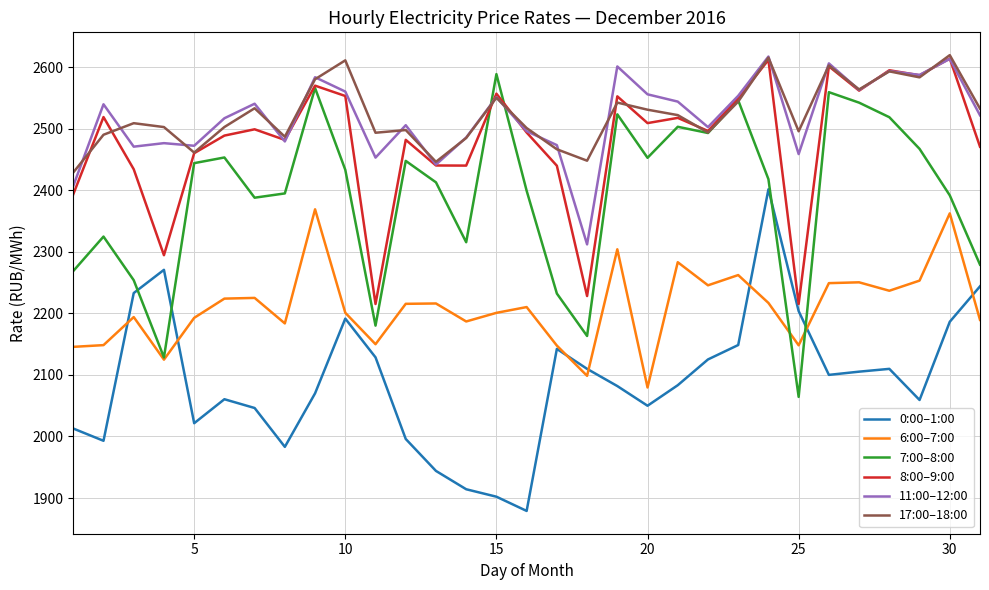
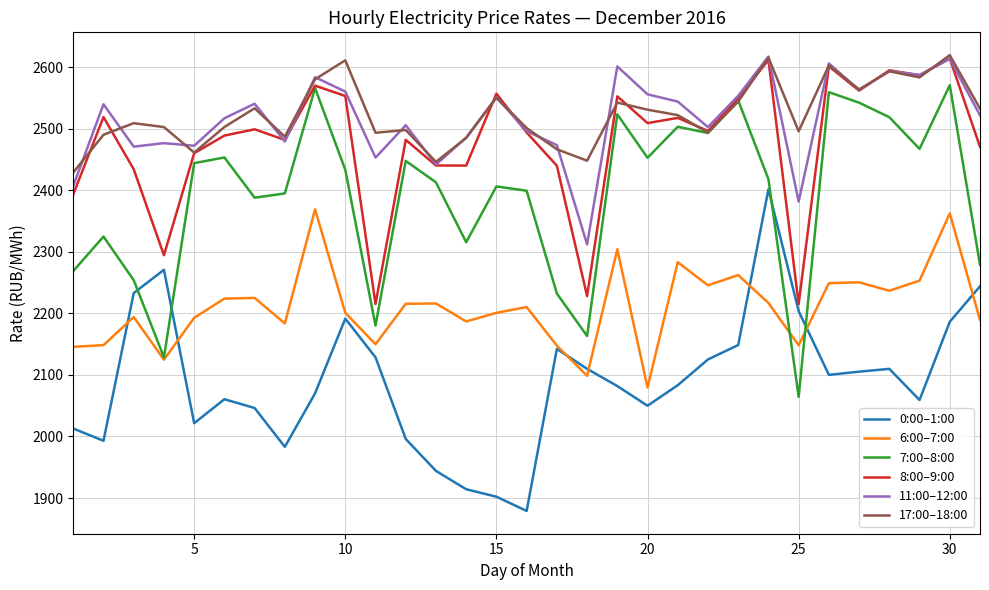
  {
    "0:00–1:00": {
      "5": 2020,
      "10": 2190,
      "15": 1900,
      "20": 2050,
      "25": 2200,
      "30": 2190
    },
    "6:00–7:00": {
      "5": 2190,
      "10": 2200,
      "15": 2200,
      "20": 2080,
      "25": 2150,
      "30": 2360
    },
    "7:00–8:00": {
      "5": 2440,
      "10": 2430,
-     "15": 2590,
+     "15": 2410,
      "20": 2450,
      "25": 2060,
-     "30": 2390
+     "30": 2570
    },
    "8:00–9:00": {
      "10": 2550,
      "15": 2560,
      "20": 2510,
      "25": 2220
    },
    "11:00–12:00": {
      "5": 2470,
      "10": 2560,
      "20": 2560,
-     "25": 2460
+     "25": 2380
    },
    "17:00–18:00": {
      "10": 2610,
      "20": 2530,
      "25": 2500,
      "30": 2620
    }
  }
